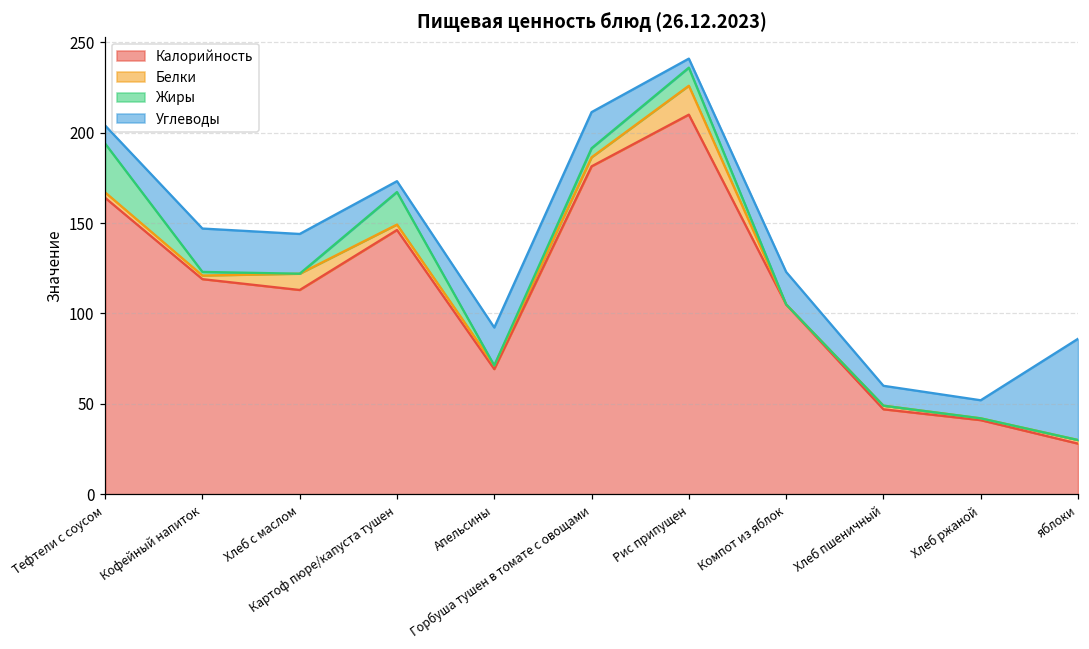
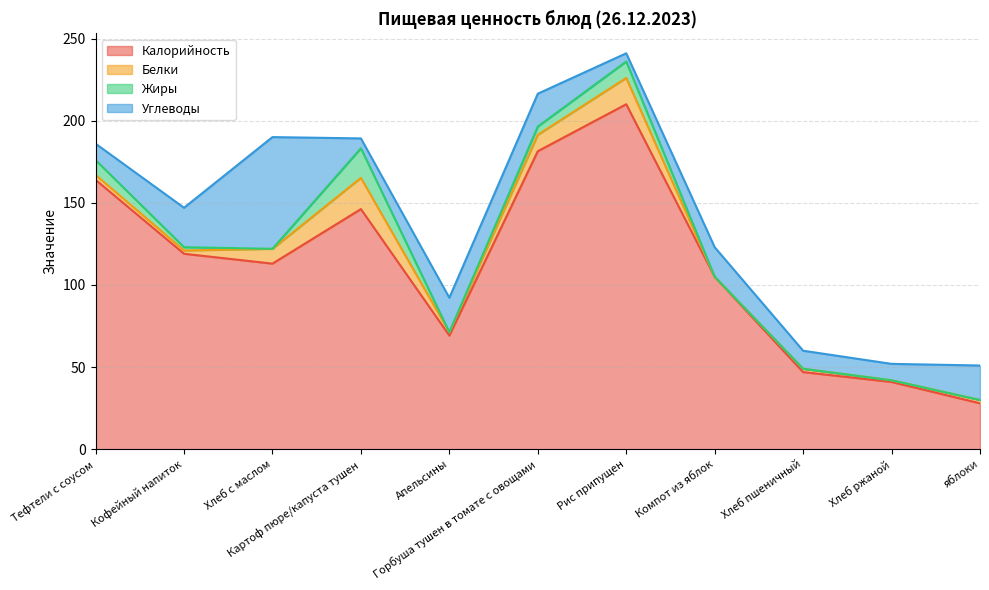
  {
    "Калорийность": {
      "Тефтели с соусом": 164,
      "Кофейный напиток": 119,
      "Хлеб с маслом": 113,
      "Картоф пюре/капуста тушен": 146,
      "Апельсины": 69,
      "Горбуша тушен в томате с овощами": 181,
      "Рис припущен": 210,
      "Хлеб пшеничный": 47,
      "яблоки": 28
    },
    "Белки": {
      "Тефтели с соусом": 3,
      "Кофейный напиток": 2,
-     "Картоф пюре/капуста тушен": 3,
-     "Горбуша тушен в томате с овощами": 5,
+     "Картоф пюре/капуста тушен": 19,
+     "Горбуша тушен в томате с овощами": 10,
      "Рис припущен": 16
    },
    "Жиры": {
-     "Тефтели с соусом": 27,
+     "Тефтели с соусом": 9,
      "Кофейный напиток": 2,
      "Картоф пюре/капуста тушен": 18,
      "Горбуша тушен в томате с овощами": 5,
      "Рис припущен": 10
    },
    "Углеводы": {
      "Тефтели с соусом": 10,
      "Кофейный напиток": 24,
-     "Хлеб с маслом": 22,
+     "Хлеб с маслом": 68,
      "Картоф пюре/капуста тушен": 6,
      "Апельсины": 21,
      "Горбуша тушен в томате с овощами": 20,
      "Рис припущен": 5,
      "Компот из яблок": 18,
      "Хлеб пшеничный": 11,
      "Хлеб ржаной": 10,
-     "яблоки": 56
+     "яблоки": 21
    }
  }
